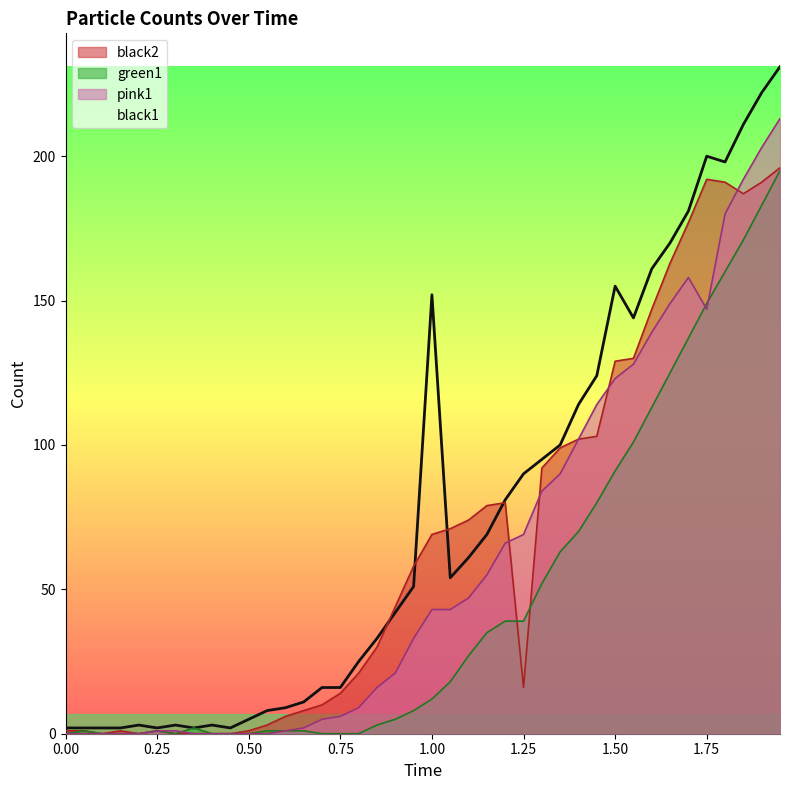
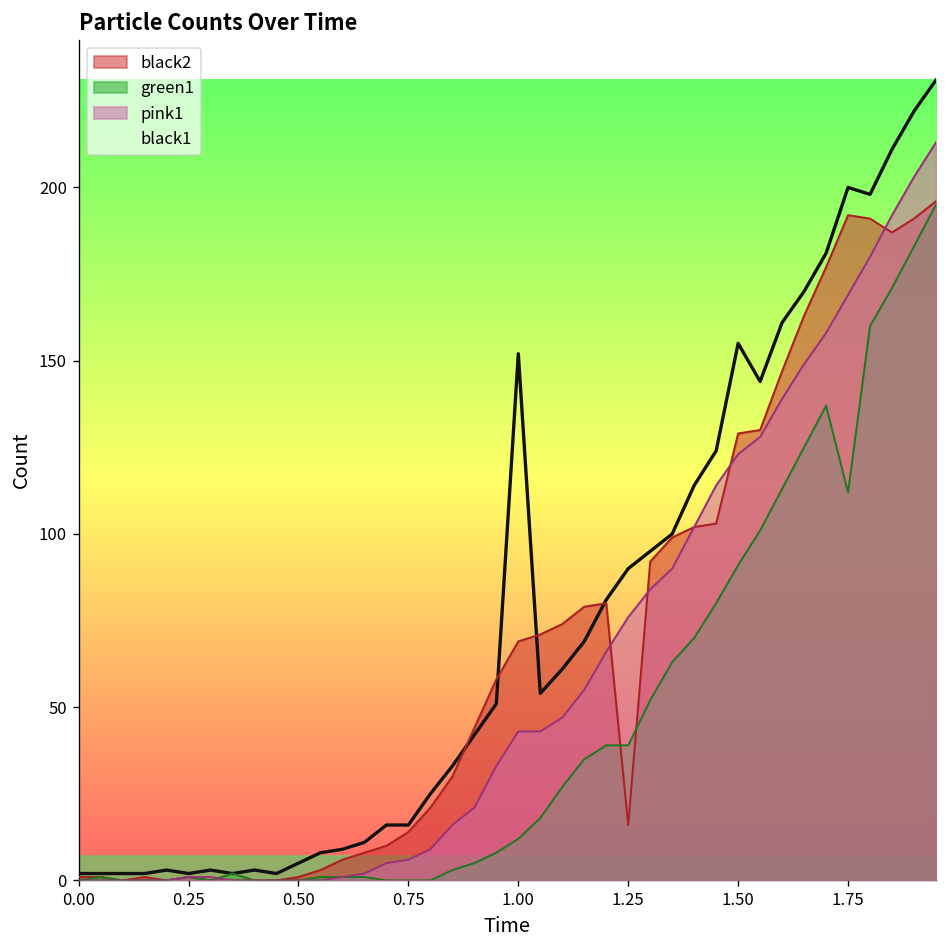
  {
    "black2": {
      "0.75": 14,
      "1.00": 69,
      "1.25": 16,
      "1.50": 129,
      "1.75": 192
    },
    "green1": {
      "1.00": 12,
      "1.25": 39,
      "1.50": 91,
-     "1.75": 149
+     "1.75": 112
    },
    "pink1": {
      "1.00": 43,
-     "1.25": 69,
+     "1.25": 76,
      "1.50": 123,
-     "1.75": 147
+     "1.75": 169
    },
    "black1": {
      "0.75": 16,
      "1.00": 152,
      "1.25": 90,
      "1.50": 155,
      "1.75": 200
    }
  }
